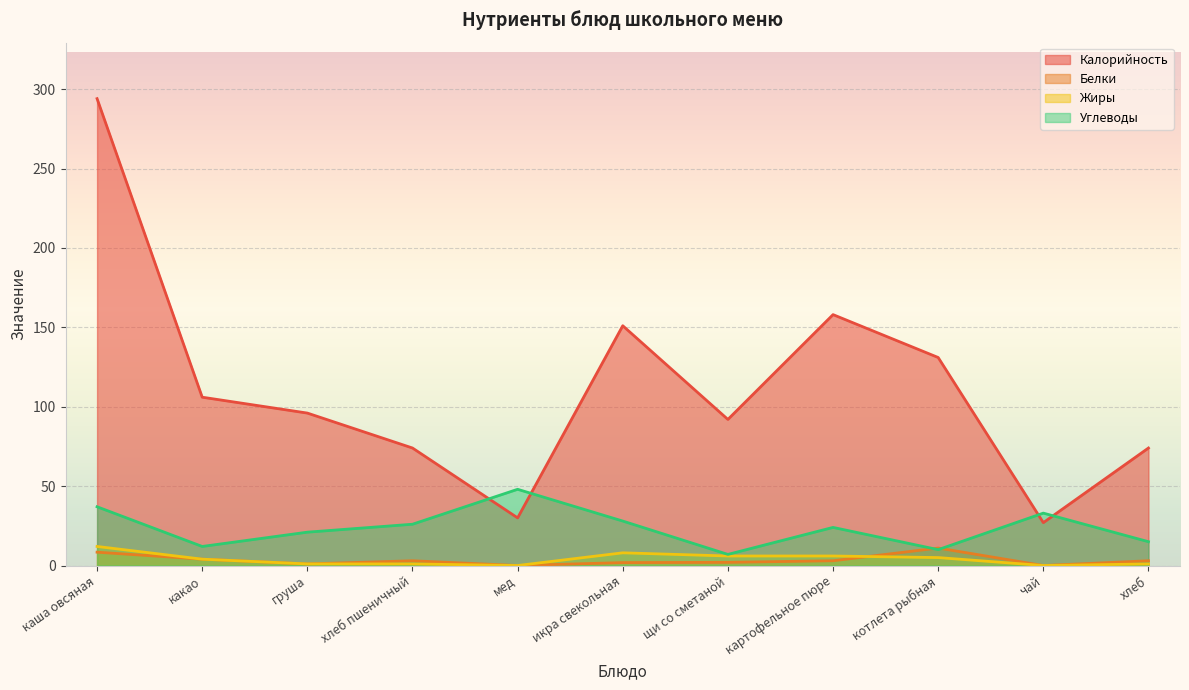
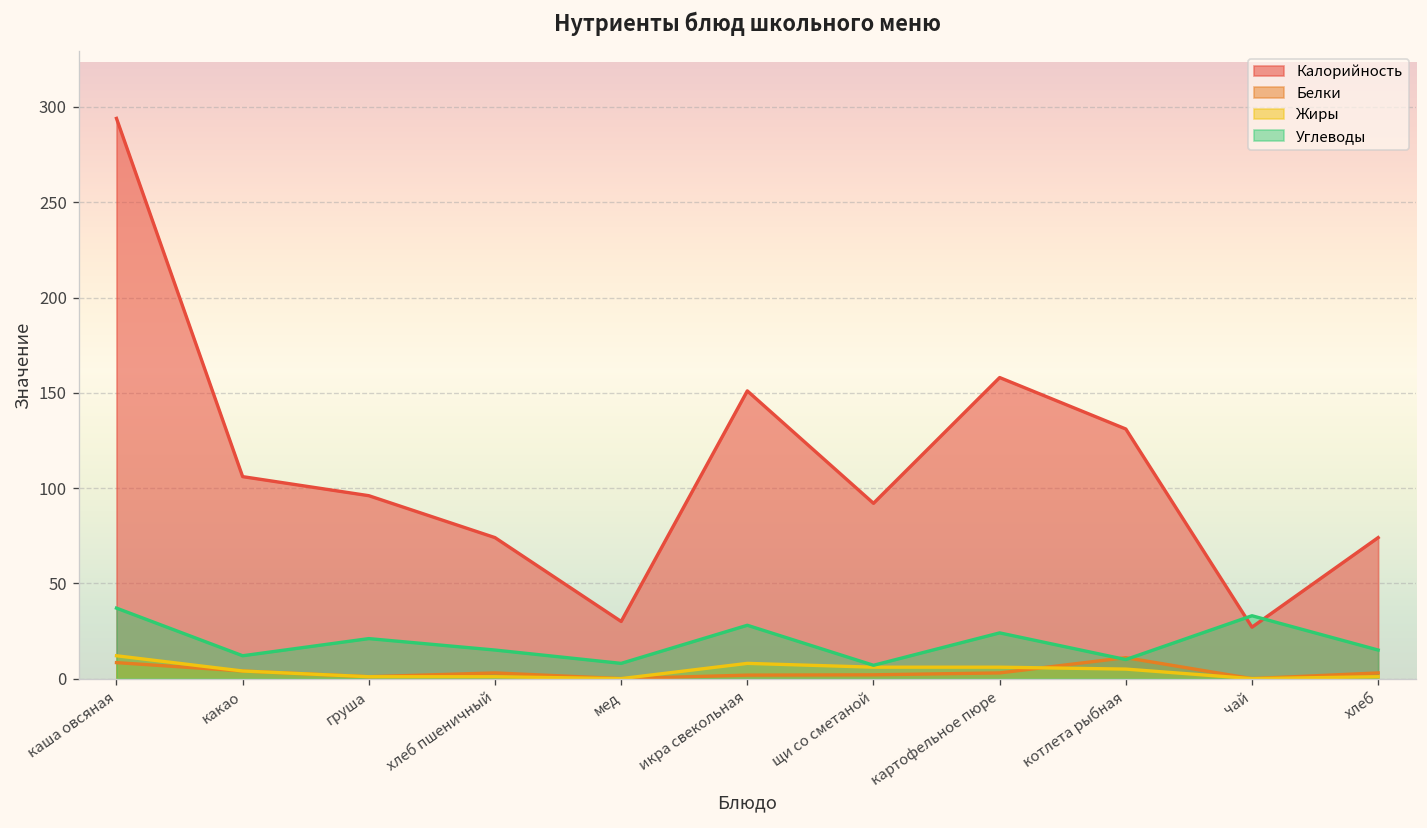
  {
    "Углеводы": {
      "каша овсяная": 37,
      "какао": 12,
      "груша": 21,
-     "хлеб пшеничный": 26,
-     "мед": 48,
+     "хлеб пшеничный": 15,
+     "мед": 8,
      "икра свекольная": 28,
      "картофельное пюре": 24,
      "чай": 33,
      "хлеб": 15
    }
  }
